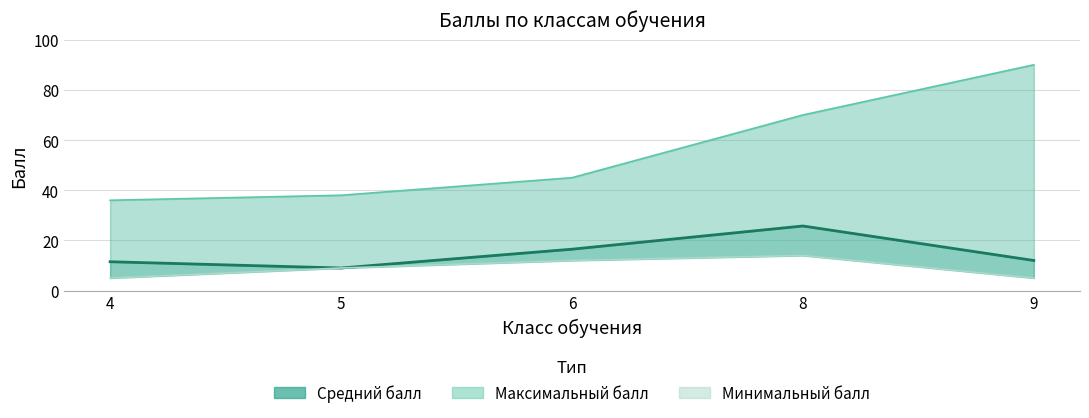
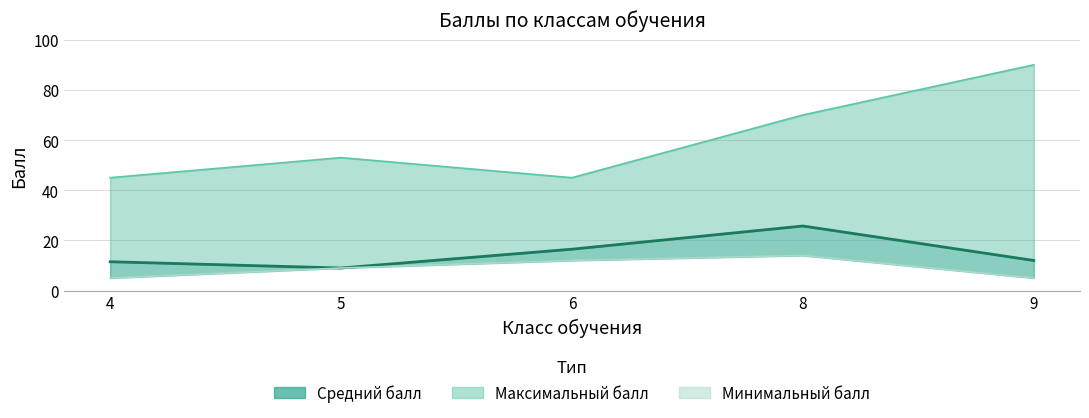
  {
    "Максимальный балл": {
-     "4": 36,
-     "5": 38,
+     "4": 45,
+     "5": 53,
      "6": 45,
      "8": 70,
      "9": 90
    }
  }
